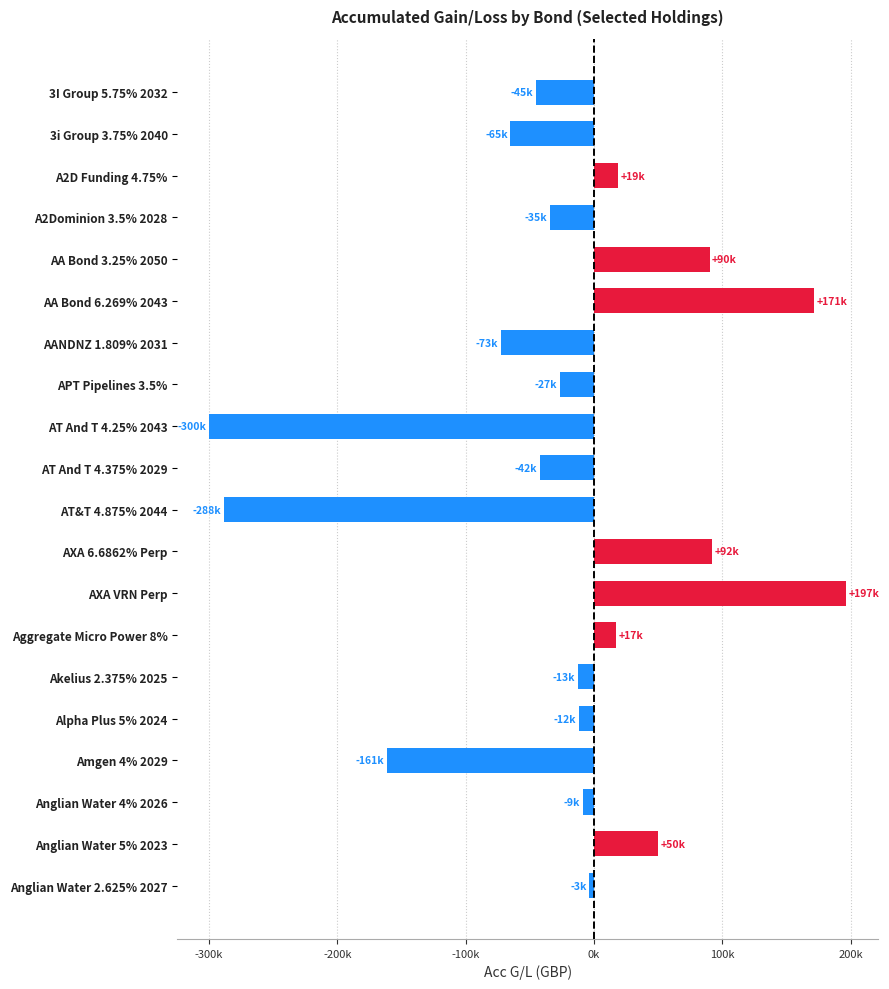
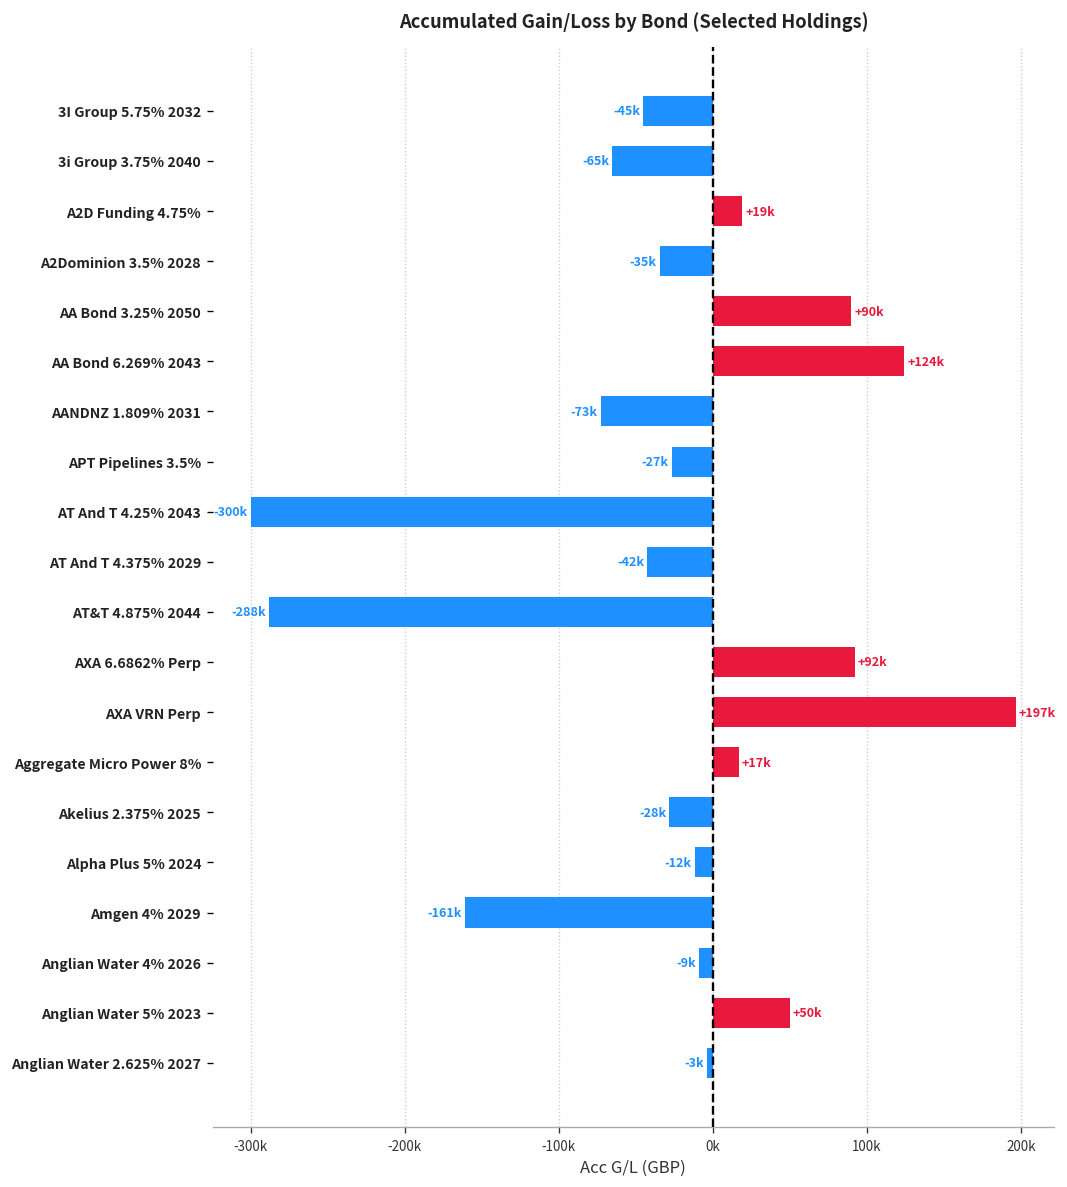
  {
    "3I Group 5.75% 2032": "-45k",
    "3i Group 3.75% 2040": "-65k",
    "A2D Funding 4.75%": "+19k",
    "A2Dominion 3.5% 2028": "-35k",
    "AA Bond 3.25% 2050": "+90k",
-   "AA Bond 6.269% 2043": "+171k",
+   "AA Bond 6.269% 2043": "+124k",
    "AANDNZ 1.809% 2031": "-73k",
    "APT Pipelines 3.5%": "-27k",
    "AT And T 4.25% 2043": "-300k",
    "AT And T 4.375% 2029": "-42k",
    "AT&T 4.875% 2044": "-288k",
    "AXA 6.6862% Perp": "+92k",
    "AXA VRN Perp": "+197k",
    "Aggregate Micro Power 8%": "+17k",
-   "Akelius 2.375% 2025": "-13k",
+   "Akelius 2.375% 2025": "-28k",
    "Alpha Plus 5% 2024": "-12k",
    "Amgen 4% 2029": "-161k",
    "Anglian Water 4% 2026": "-9k",
    "Anglian Water 5% 2023": "+50k",
    "Anglian Water 2.625% 2027": "-3k"
  }
